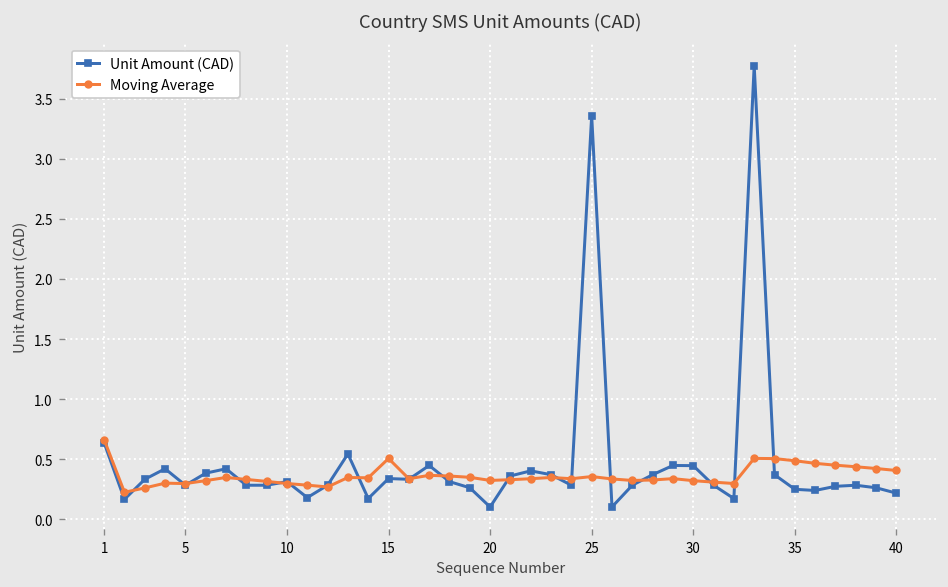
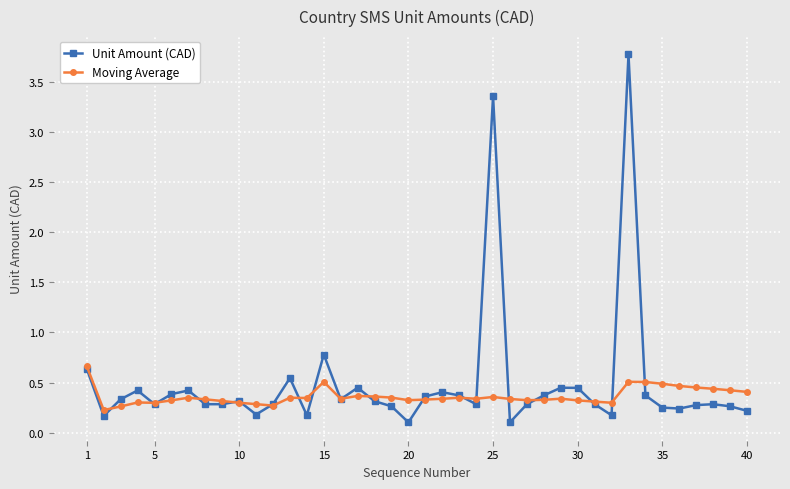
  {
    "Unit Amount (CAD)": {
      "1": 0.64,
-     "15": 0.34,
+     "15": 0.78,
      "20": 0.10,
      "25": 3.36,
      "30": 0.45,
      "35": 0.25,
      "40": 0.22
    },
    "Moving Average": {
      "1": 0.66,
      "15": 0.51,
      "20": 0.32,
      "25": 0.36,
      "30": 0.32,
      "35": 0.49,
      "40": 0.41
    }
  }
